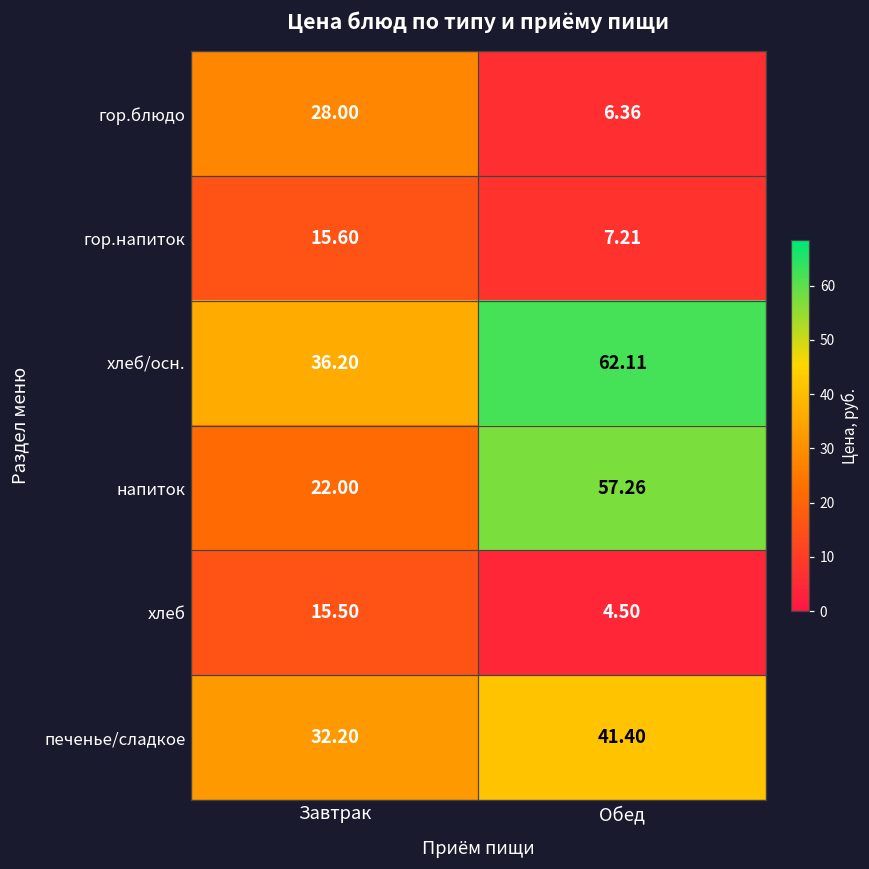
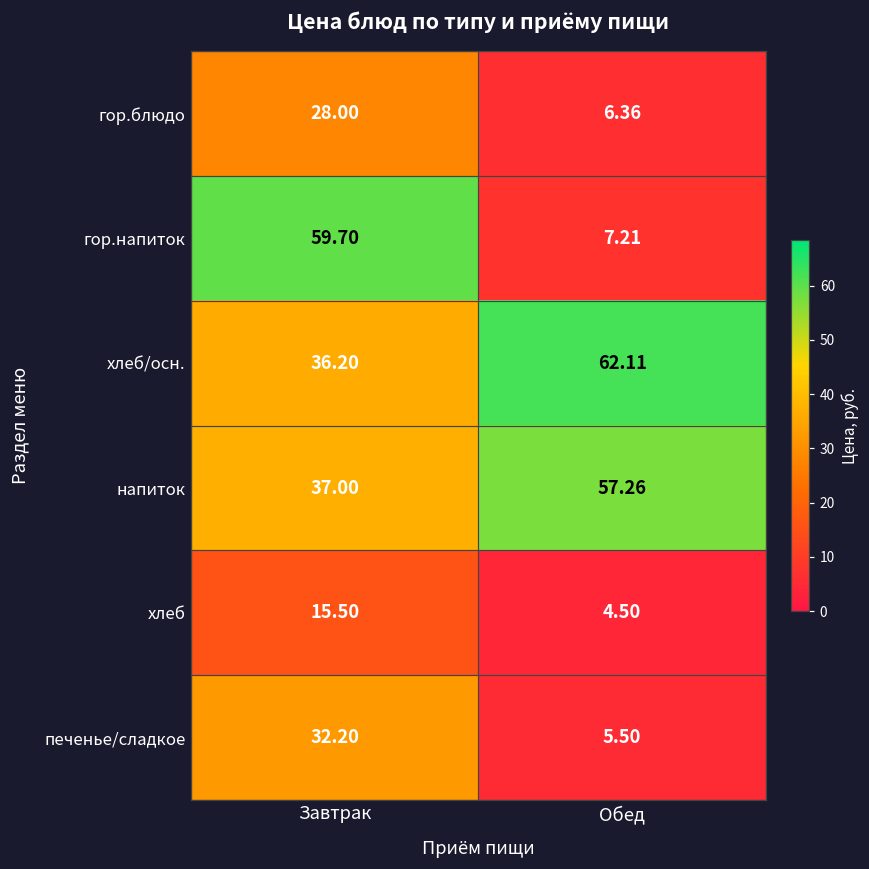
  {
    "гор.блюдо": {
      "Завтрак": 28.00,
      "Обед": 6.36
    },
    "гор.напиток": {
-     "Завтрак": 15.60,
+     "Завтрак": 59.70,
      "Обед": 7.21
    },
    "хлеб/осн.": {
      "Завтрак": 36.20,
      "Обед": 62.11
    },
    "напиток": {
-     "Завтрак": 22.00,
+     "Завтрак": 37.00,
      "Обед": 57.26
    },
    "хлеб": {
      "Завтрак": 15.50,
      "Обед": 4.50
    },
    "печенье/сладкое": {
      "Завтрак": 32.20,
-     "Обед": 41.40
+     "Обед": 5.50
    }
  }
